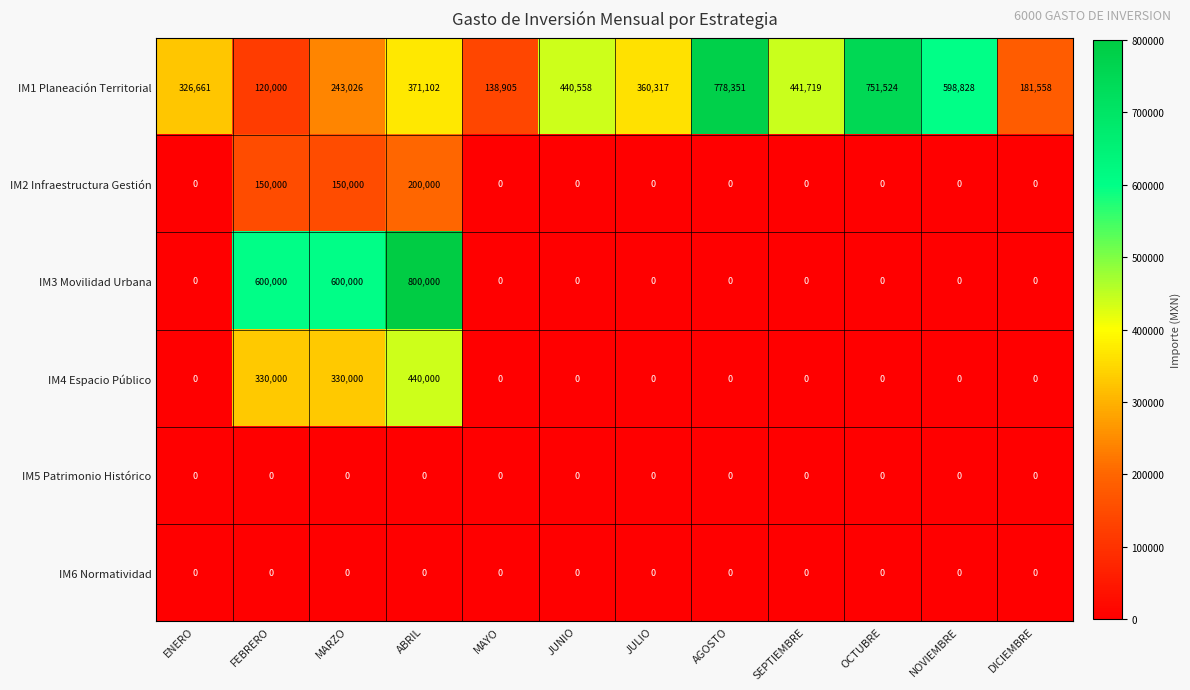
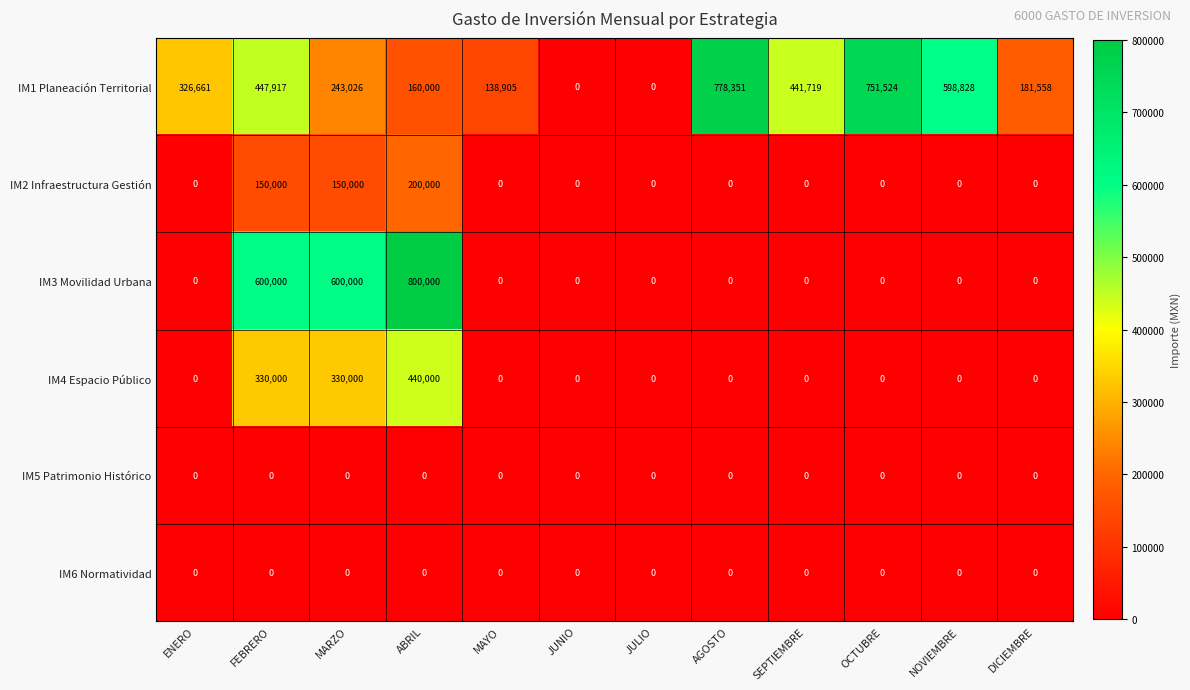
  {
    "IM1 Planeación Territorial": {
      "ENERO": "326,661",
-     "FEBRERO": "120,000",
+     "FEBRERO": "447,917",
      "MARZO": "243,026",
-     "ABRIL": "371,102",
+     "ABRIL": "160,000",
      "MAYO": "138,905",
-     "JUNIO": "440,558",
-     "JULIO": "360,317",
+     "JUNIO": "0",
+     "JULIO": "0",
      "AGOSTO": "778,351",
      "SEPTIEMBRE": "441,719",
      "OCTUBRE": "751,524",
      "NOVIEMBRE": "598,828",
      "DICIEMBRE": "181,558"
    },
    "IM2 Infraestructura Gestión": {
      "ENERO": "0",
      "FEBRERO": "150,000",
      "MARZO": "150,000",
      "ABRIL": "200,000",
      "MAYO": "0",
      "JUNIO": "0",
      "JULIO": "0",
      "AGOSTO": "0",
      "SEPTIEMBRE": "0",
      "OCTUBRE": "0",
      "NOVIEMBRE": "0",
      "DICIEMBRE": "0"
    },
    "IM3 Movilidad Urbana": {
      "ENERO": "0",
      "FEBRERO": "600,000",
      "MARZO": "600,000",
      "ABRIL": "800,000",
      "MAYO": "0",
      "JUNIO": "0",
      "JULIO": "0",
      "AGOSTO": "0",
      "SEPTIEMBRE": "0",
      "OCTUBRE": "0",
      "NOVIEMBRE": "0",
      "DICIEMBRE": "0"
    },
    "IM4 Espacio Público": {
      "ENERO": "0",
      "FEBRERO": "330,000",
      "MARZO": "330,000",
      "ABRIL": "440,000",
      "MAYO": "0",
      "JUNIO": "0",
      "JULIO": "0",
      "AGOSTO": "0",
      "SEPTIEMBRE": "0",
      "OCTUBRE": "0",
      "NOVIEMBRE": "0",
      "DICIEMBRE": "0"
    },
    "IM5 Patrimonio Histórico": {
      "ENERO": "0",
      "FEBRERO": "0",
      "MARZO": "0",
      "ABRIL": "0",
      "MAYO": "0",
      "JUNIO": "0",
      "JULIO": "0",
      "AGOSTO": "0",
      "SEPTIEMBRE": "0",
      "OCTUBRE": "0",
      "NOVIEMBRE": "0",
      "DICIEMBRE": "0"
    },
    "IM6 Normatividad": {
      "ENERO": "0",
      "FEBRERO": "0",
      "MARZO": "0",
      "ABRIL": "0",
      "MAYO": "0",
      "JUNIO": "0",
      "JULIO": "0",
      "AGOSTO": "0",
      "SEPTIEMBRE": "0",
      "OCTUBRE": "0",
      "NOVIEMBRE": "0",
      "DICIEMBRE": "0"
    }
  }
